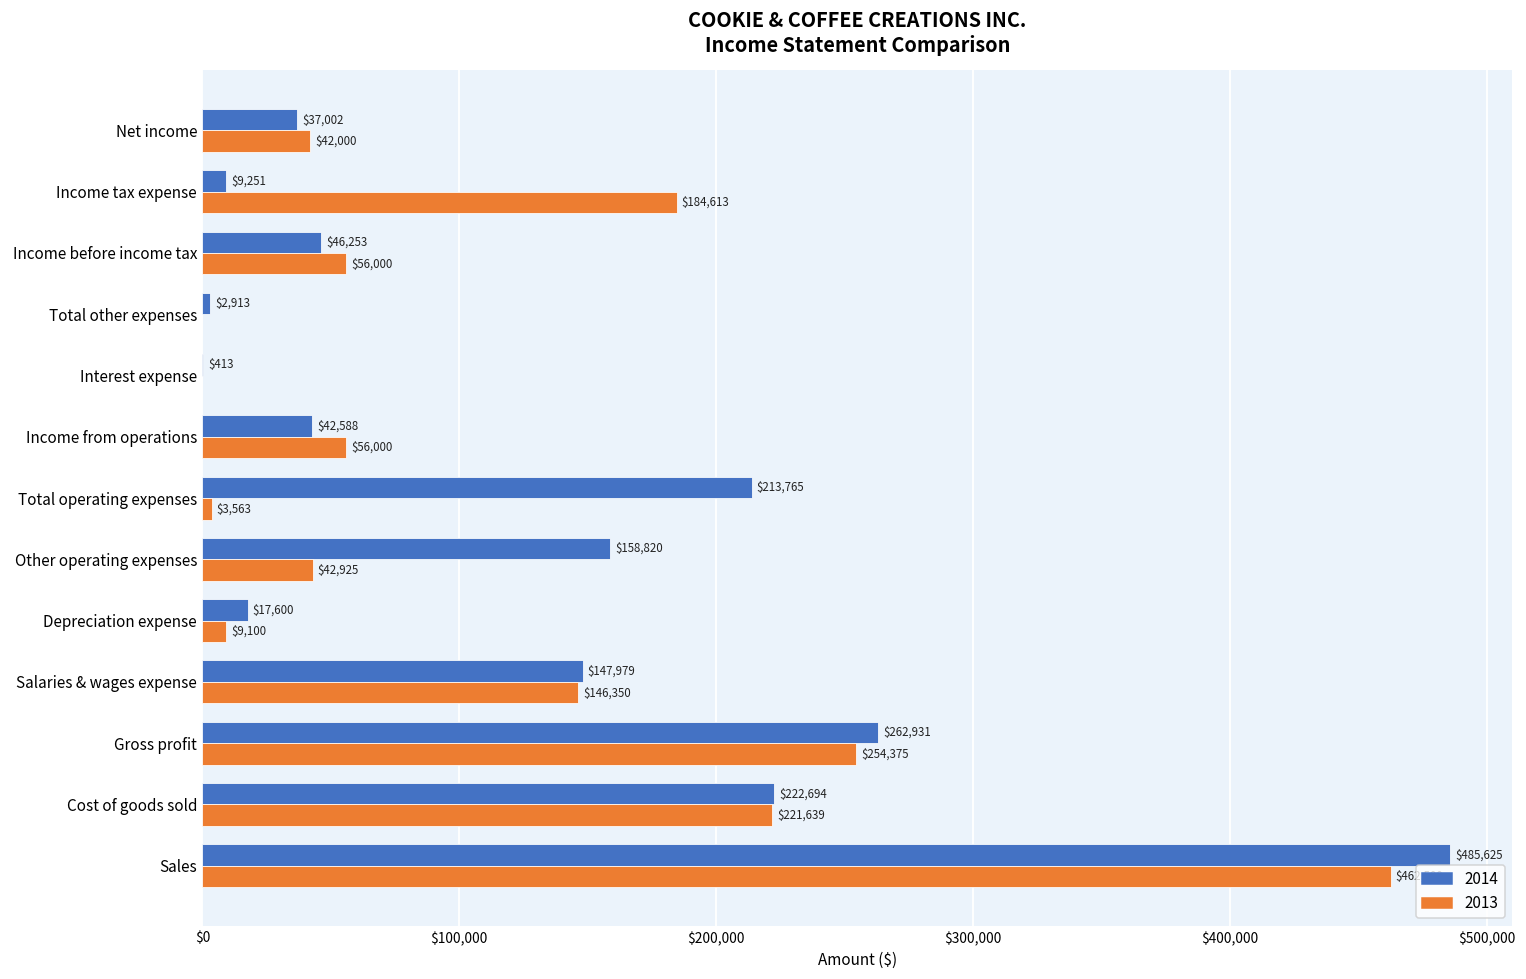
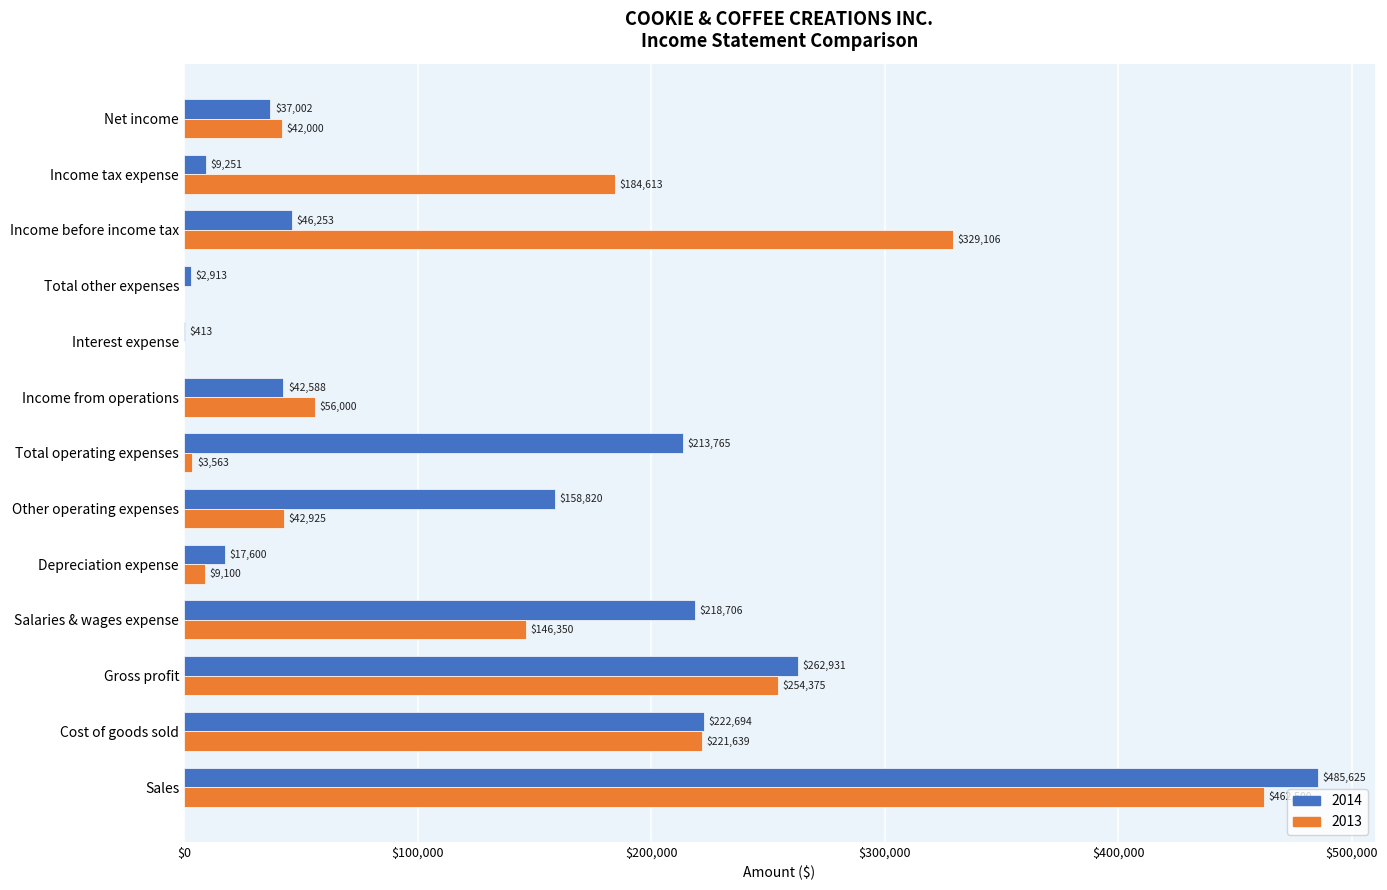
  {
    "2014": {
      "Net income": "$37,002",
      "Income tax expense": "$9,251",
      "Income before income tax": "$46,253",
      "Total other expenses": "$2,913",
      "Interest expense": "$413",
      "Income from operations": "$42,588",
      "Total operating expenses": "$213,765",
      "Other operating expenses": "$158,820",
      "Depreciation expense": "$17,600",
-     "Salaries & wages expense": "$147,979",
+     "Salaries & wages expense": "$218,706",
      "Gross profit": "$262,931",
      "Cost of goods sold": "$222,694",
      "Sales": "$485,625"
    },
    "2013": {
      "Net income": "$42,000",
      "Income tax expense": "$184,613",
-     "Income before income tax": "$56,000",
+     "Income before income tax": "$329,106",
      "Income from operations": "$56,000",
      "Total operating expenses": "$3,563",
      "Other operating expenses": "$42,925",
      "Depreciation expense": "$9,100",
      "Salaries & wages expense": "$146,350",
      "Gross profit": "$254,375",
      "Cost of goods sold": "$221,639"
    }
  }
